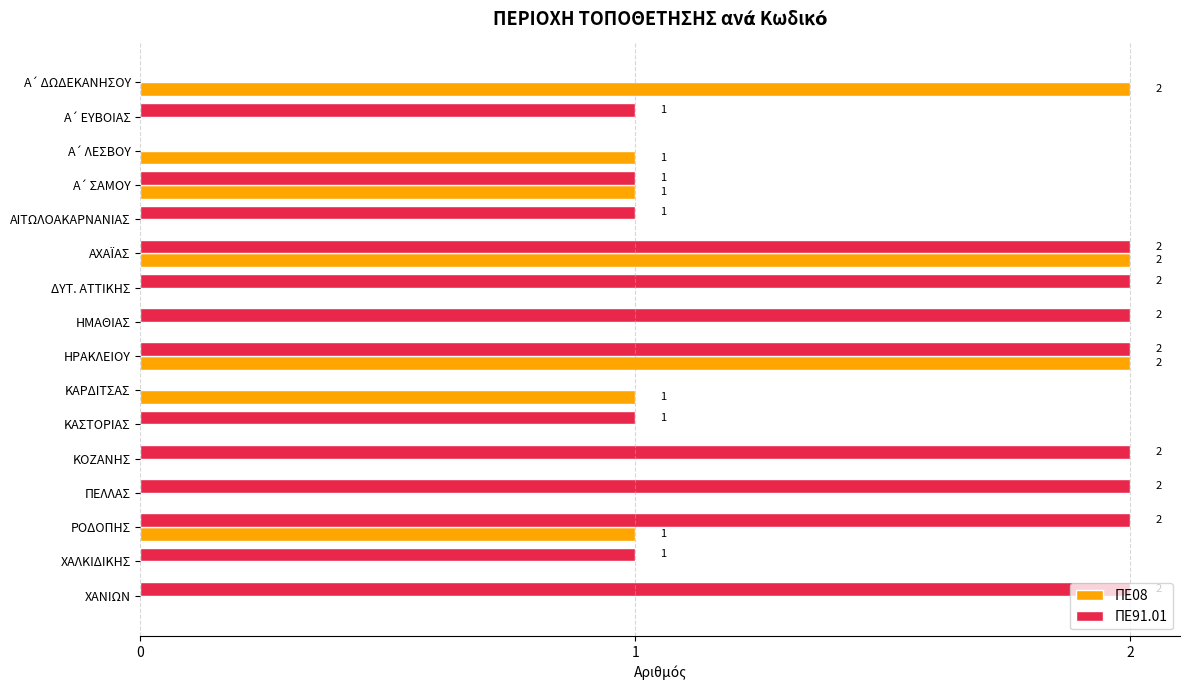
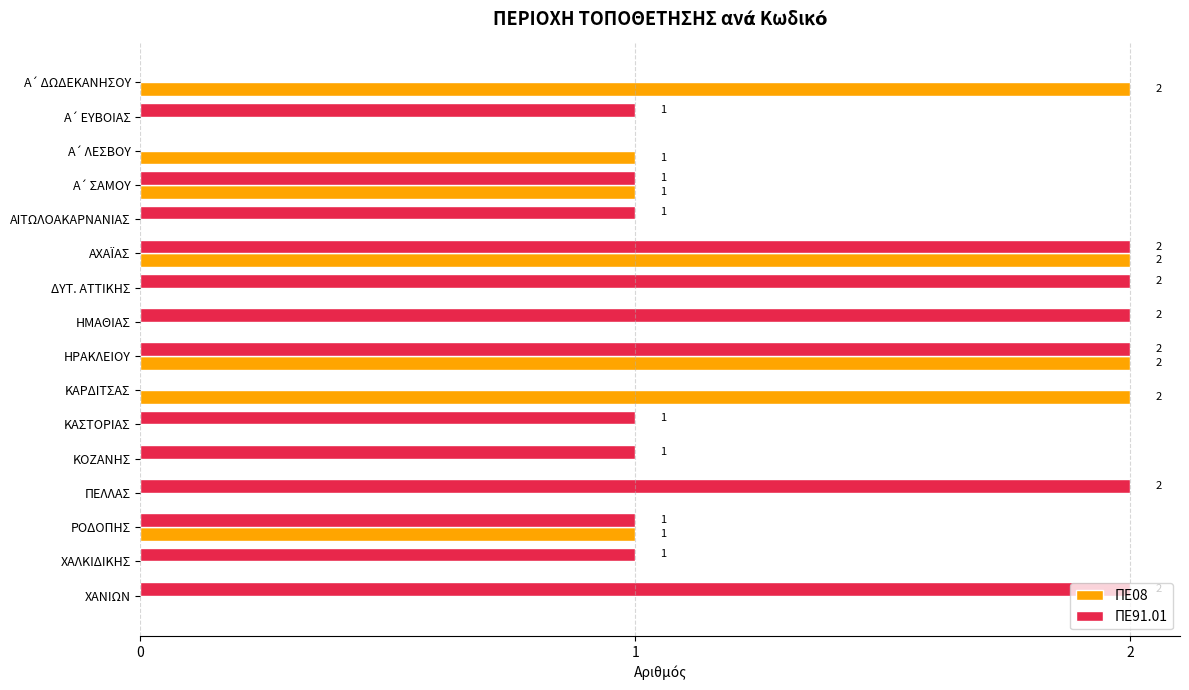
  {
    "ΠΕ08": {
      "Α΄ ΔΩΔΕΚΑΝΗΣΟΥ": 2,
      "Α΄ ΛΕΣΒΟΥ": 1,
      "Α΄ ΣΑΜΟΥ": 1,
      "ΑΧΑΪΑΣ": 2,
      "ΗΡΑΚΛΕΙΟΥ": 2,
-     "ΚΑΡΔΙΤΣΑΣ": 1,
+     "ΚΑΡΔΙΤΣΑΣ": 2,
      "ΡΟΔΟΠΗΣ": 1
    },
    "ΠΕ91.01": {
      "Α΄ ΕΥΒΟΙΑΣ": 1,
      "Α΄ ΣΑΜΟΥ": 1,
      "ΑΙΤΩΛΟΑΚΑΡΝΑΝΙΑΣ": 1,
      "ΑΧΑΪΑΣ": 2,
      "ΔΥΤ. ΑΤΤΙΚΗΣ": 2,
      "ΗΜΑΘΙΑΣ": 2,
      "ΗΡΑΚΛΕΙΟΥ": 2,
      "ΚΑΣΤΟΡΙΑΣ": 1,
-     "ΚΟΖΑΝΗΣ": 2,
+     "ΚΟΖΑΝΗΣ": 1,
      "ΠΕΛΛΑΣ": 2,
-     "ΡΟΔΟΠΗΣ": 2,
+     "ΡΟΔΟΠΗΣ": 1,
      "ΧΑΛΚΙΔΙΚΗΣ": 1
    }
  }
